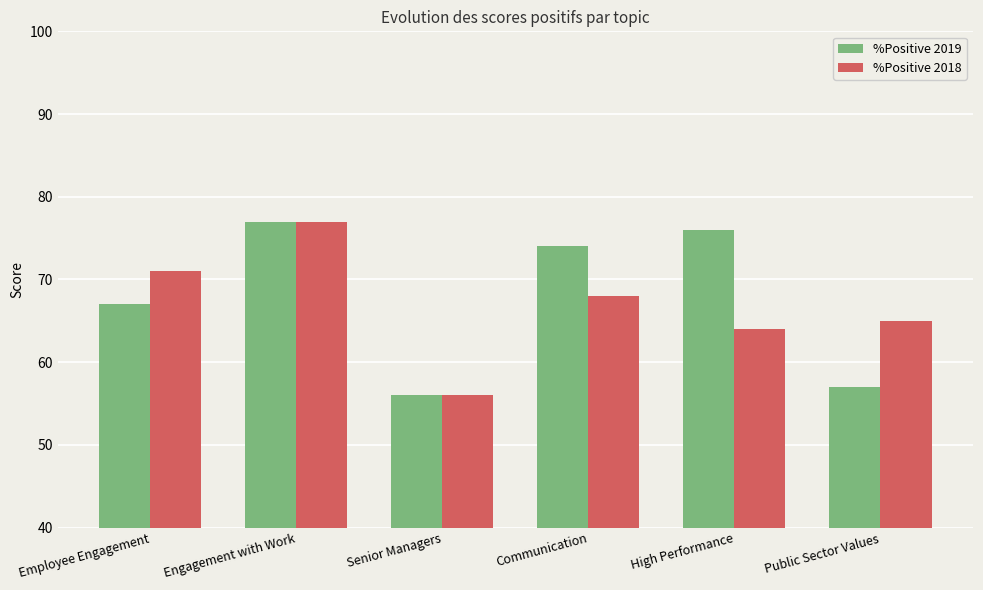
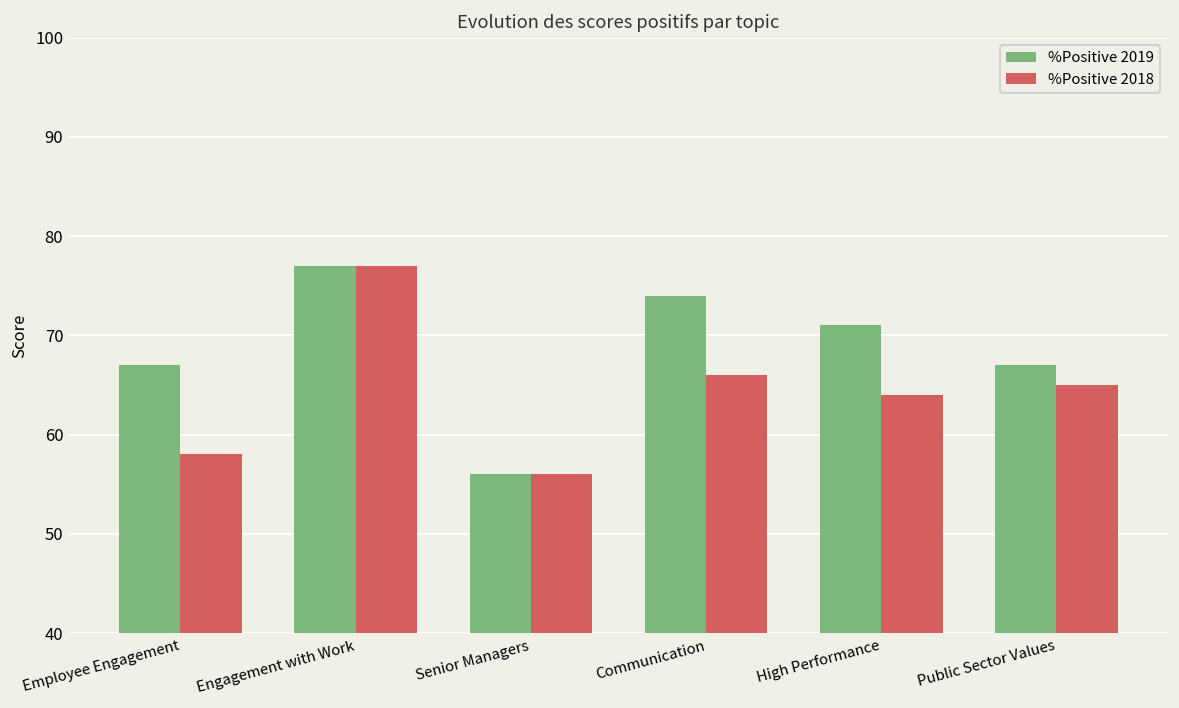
  {
    "%Positive 2019": {
      "Employee Engagement": 67,
      "Engagement with Work": 77,
      "Senior Managers": 56,
      "Communication": 74,
-     "High Performance": 76,
-     "Public Sector Values": 57
+     "High Performance": 71,
+     "Public Sector Values": 67
    },
    "%Positive 2018": {
-     "Employee Engagement": 71,
+     "Employee Engagement": 58,
      "Engagement with Work": 77,
      "Senior Managers": 56,
-     "Communication": 68,
+     "Communication": 66,
      "High Performance": 64,
      "Public Sector Values": 65
    }
  }
